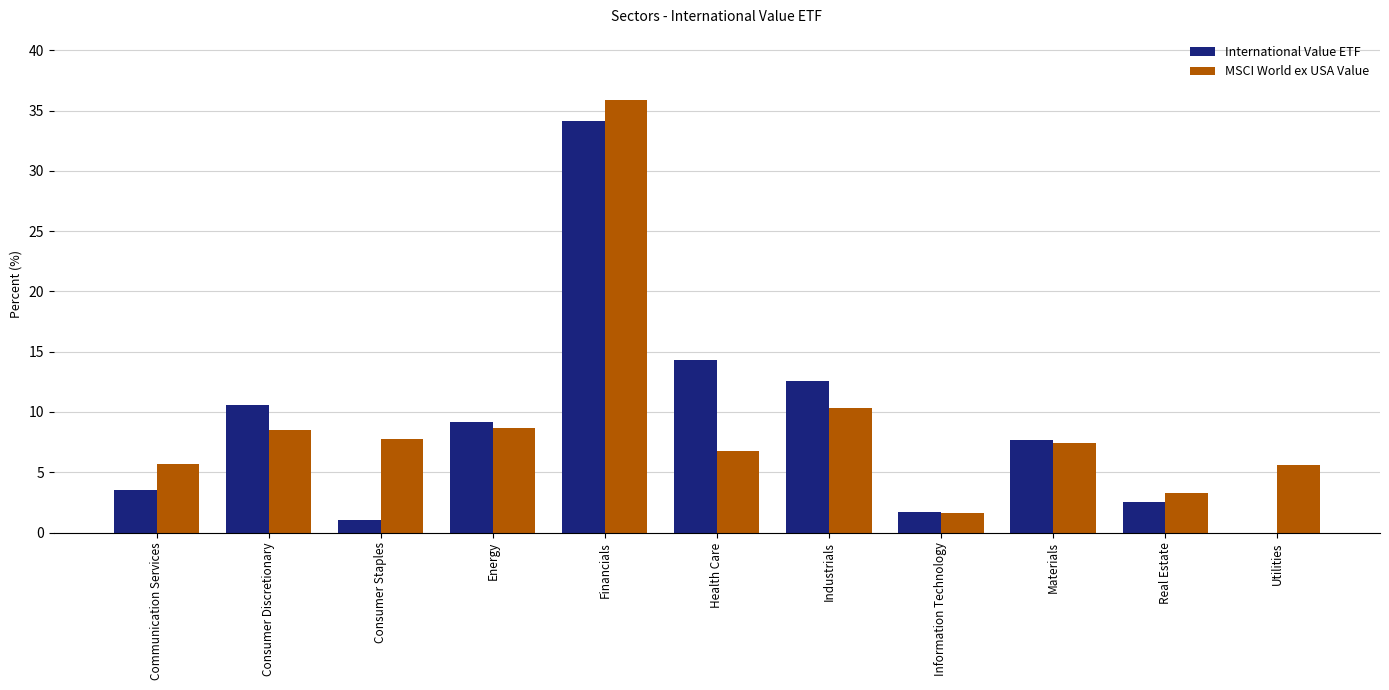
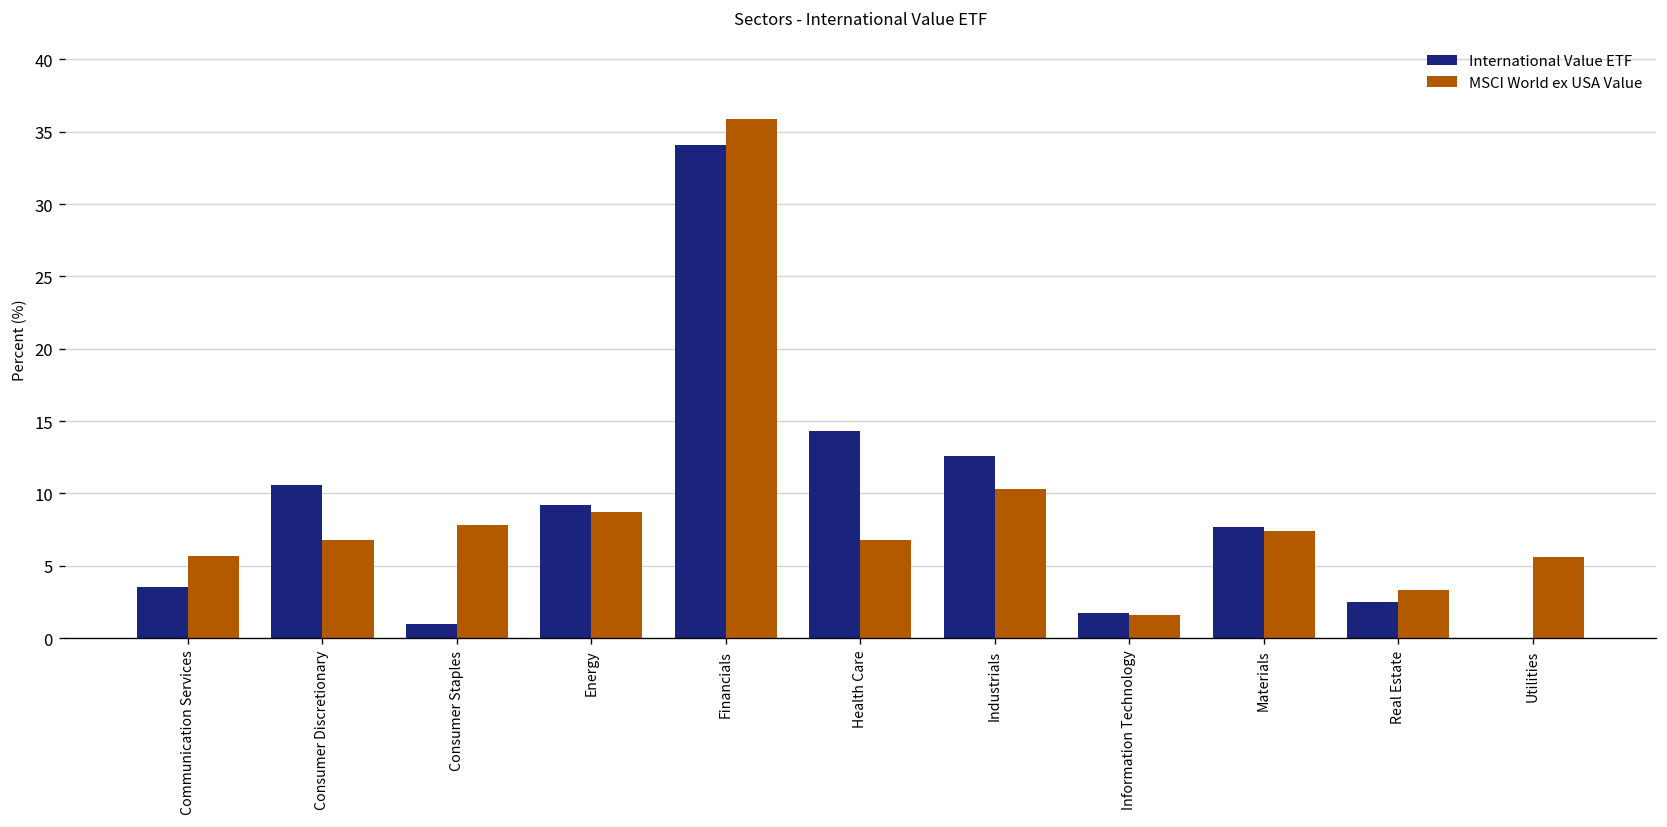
  {
    "International Value ETF": {
      "Communication Services": 3.5,
      "Consumer Discretionary": 10.6,
      "Consumer Staples": 1.0,
      "Energy": 9.2,
      "Financials": 34.1,
      "Health Care": 14.3,
      "Industrials": 12.6,
      "Information Technology": 1.7,
      "Materials": 7.7,
      "Real Estate": 2.5,
      "Utilities": 0.0
    },
    "MSCI World ex USA Value": {
      "Communication Services": 5.7,
-     "Consumer Discretionary": 8.5,
+     "Consumer Discretionary": 6.8,
      "Consumer Staples": 7.8,
      "Energy": 8.7,
      "Financials": 35.9,
      "Health Care": 6.8,
      "Industrials": 10.3,
      "Information Technology": 1.6,
      "Materials": 7.4,
      "Real Estate": 3.3,
      "Utilities": 5.6
    }
  }
